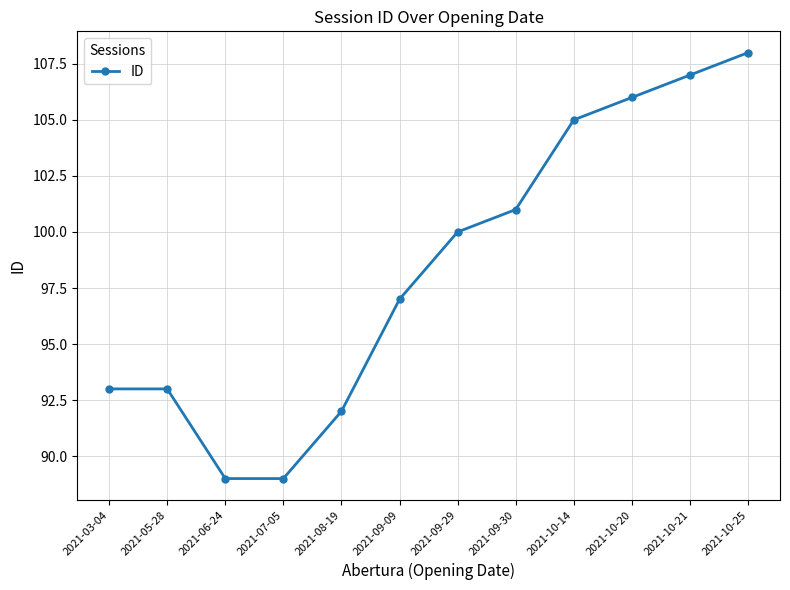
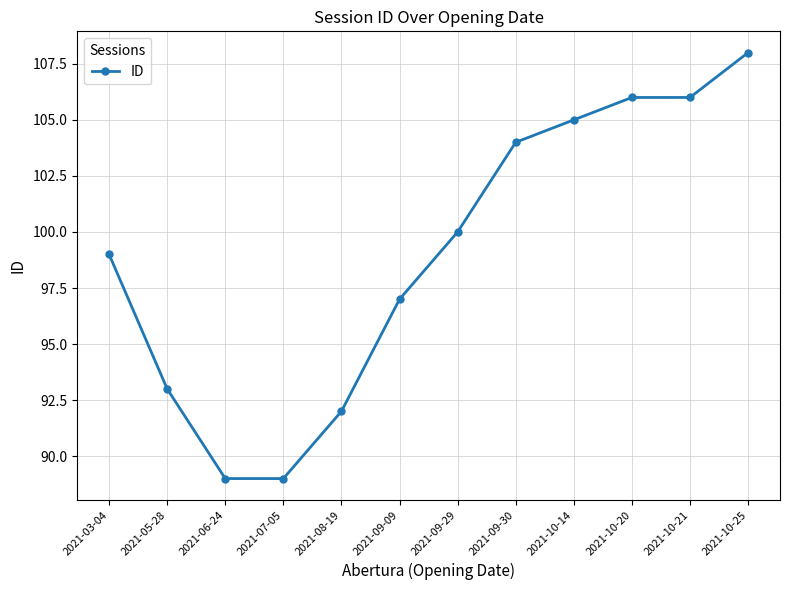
  {
-   "2021-03-04": 93,
+   "2021-03-04": 99,
    "2021-05-28": 93,
    "2021-06-24": 89,
    "2021-07-05": 89,
    "2021-08-19": 92,
    "2021-09-09": 97,
    "2021-09-29": 100,
-   "2021-09-30": 101,
+   "2021-09-30": 104,
    "2021-10-14": 105,
    "2021-10-20": 106,
-   "2021-10-21": 107,
+   "2021-10-21": 106,
    "2021-10-25": 108
  }
